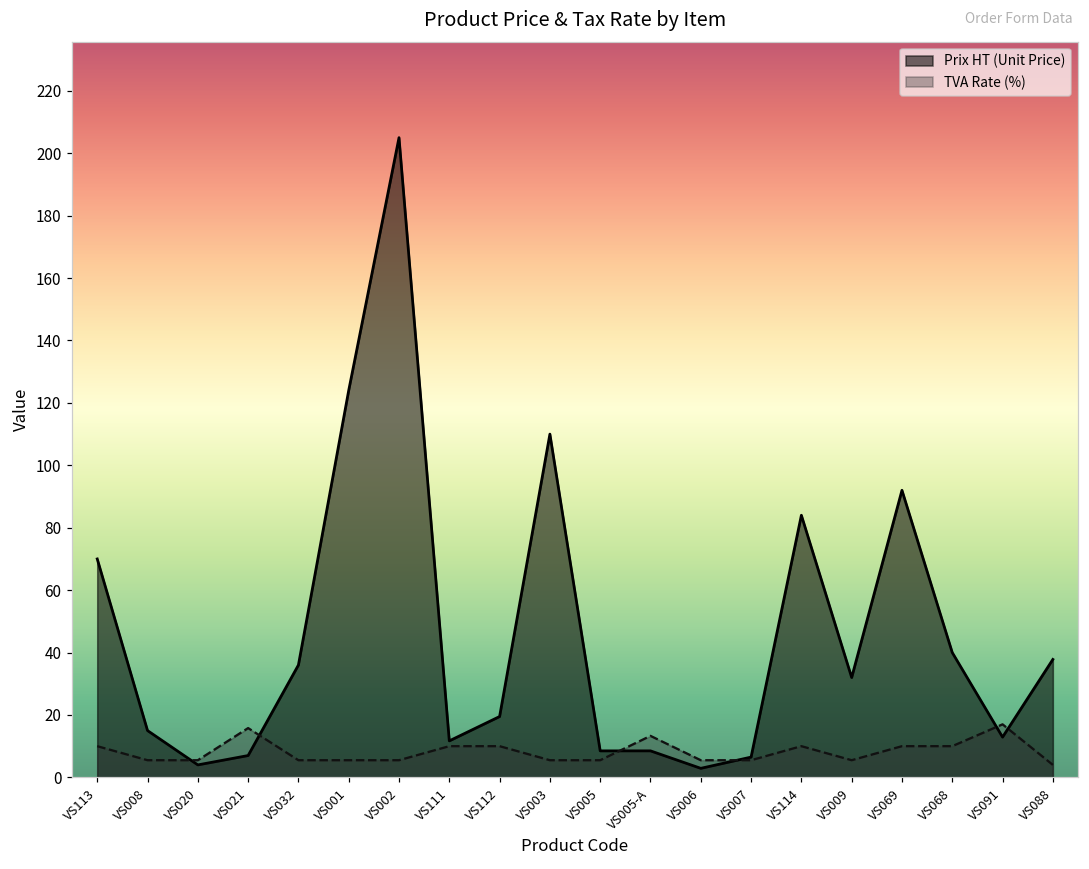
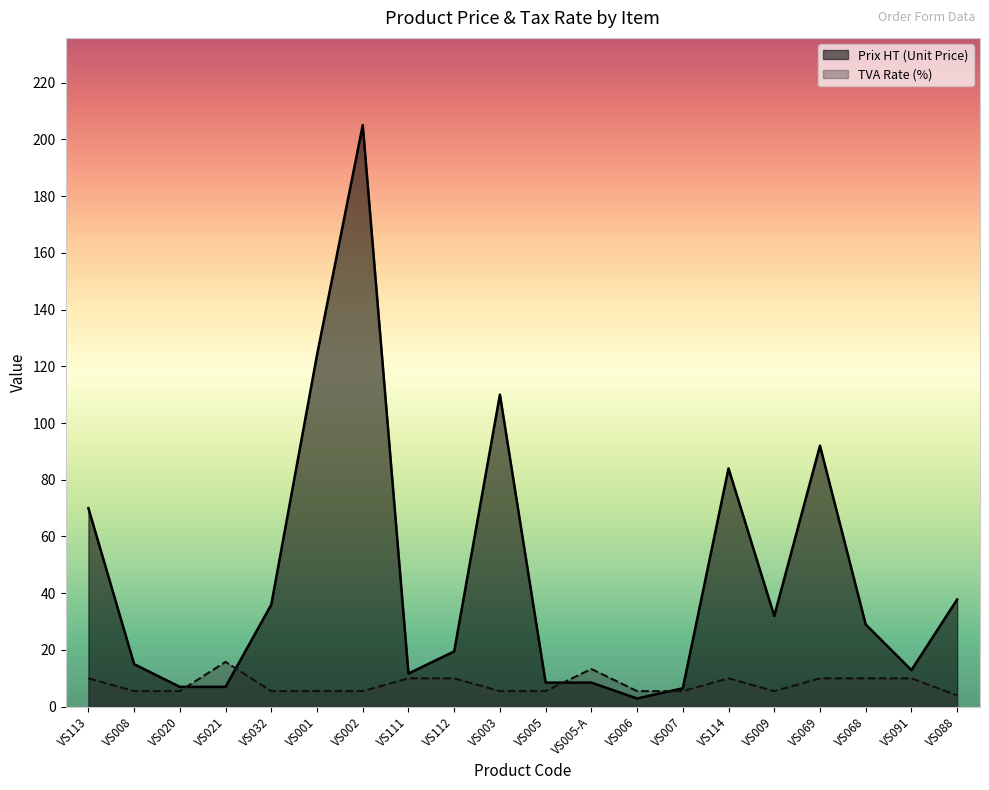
  {
    "Prix HT (Unit Price)": {
      "VS113": 70,
      "VS008": 15,
-     "VS020": 4,
+     "VS020": 7,
      "VS021": 7,
      "VS032": 36,
      "VS001": 124,
      "VS002": 205,
      "VS111": 12,
      "VS112": 20,
      "VS003": 110,
      "VS005": 9,
      "VS005-A": 9,
      "VS006": 3,
      "VS007": 7,
      "VS114": 84,
      "VS009": 32,
      "VS069": 92,
-     "VS068": 40,
+     "VS068": 29,
      "VS091": 13,
      "VS088": 38
    },
    "TVA Rate (%)": {
      "VS113": 10,
      "VS008": 6,
      "VS020": 6,
      "VS021": 16,
      "VS032": 6,
      "VS001": 6,
      "VS002": 6,
      "VS111": 10,
      "VS112": 10,
      "VS003": 6,
      "VS005": 6,
      "VS005-A": 13,
      "VS006": 6,
      "VS007": 6,
      "VS114": 10,
      "VS009": 6,
      "VS069": 10,
      "VS068": 10,
-     "VS091": 17,
+     "VS091": 10,
      "VS088": 4
    }
  }
